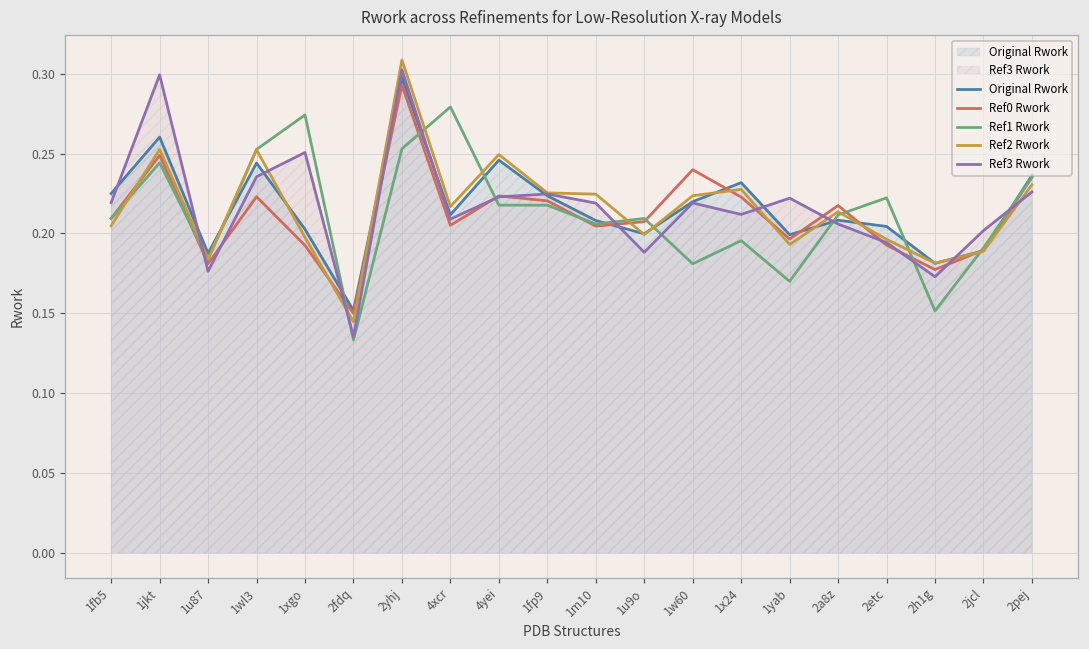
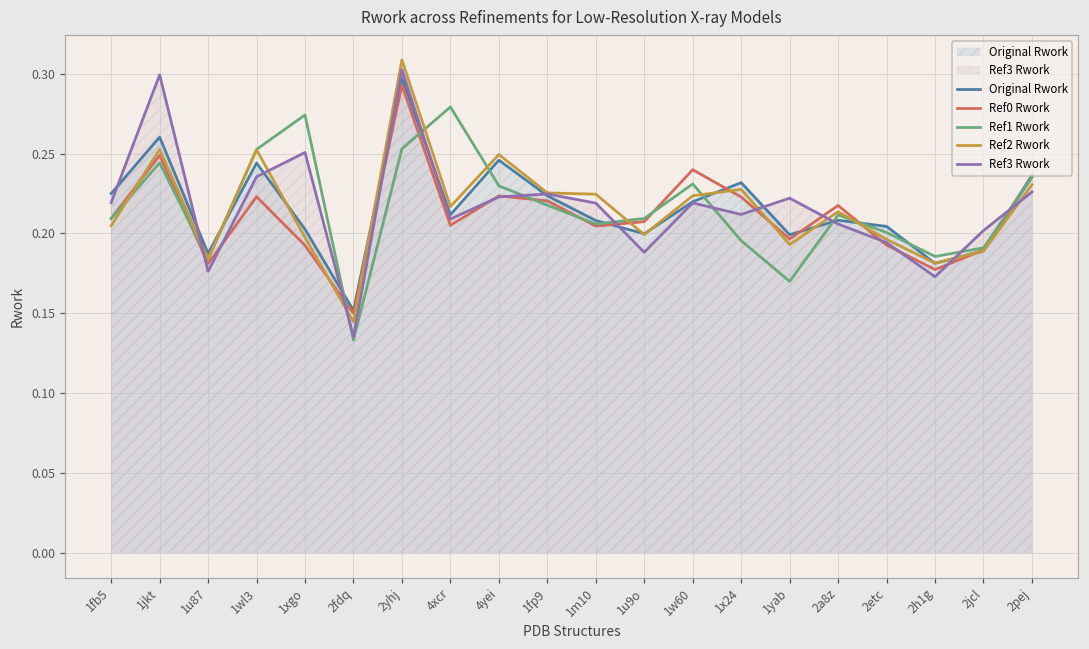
  {
    "Ref1 Rwork": {
      "1jkt": 0.244,
      "1xgo": 0.274,
      "2fdq": 0.133,
      "2yhj": 0.253,
      "4xcr": 0.279,
-     "4yei": 0.218,
+     "4yei": 0.230,
      "1fp9": 0.218,
      "1u9o": 0.209,
-     "1w60": 0.181,
+     "1w60": 0.231,
      "1x24": 0.196,
      "1yab": 0.170,
      "2a8z": 0.212,
-     "2etc": 0.222,
-     "2h1g": 0.152
+     "2etc": 0.201,
+     "2h1g": 0.186
    }
  }
